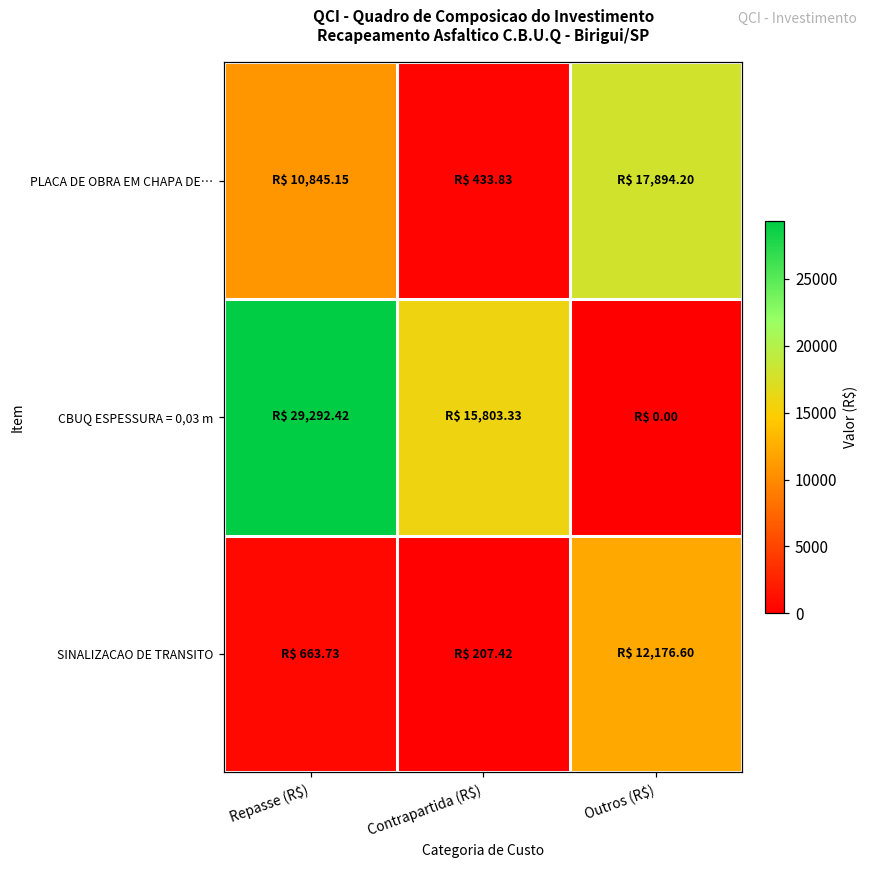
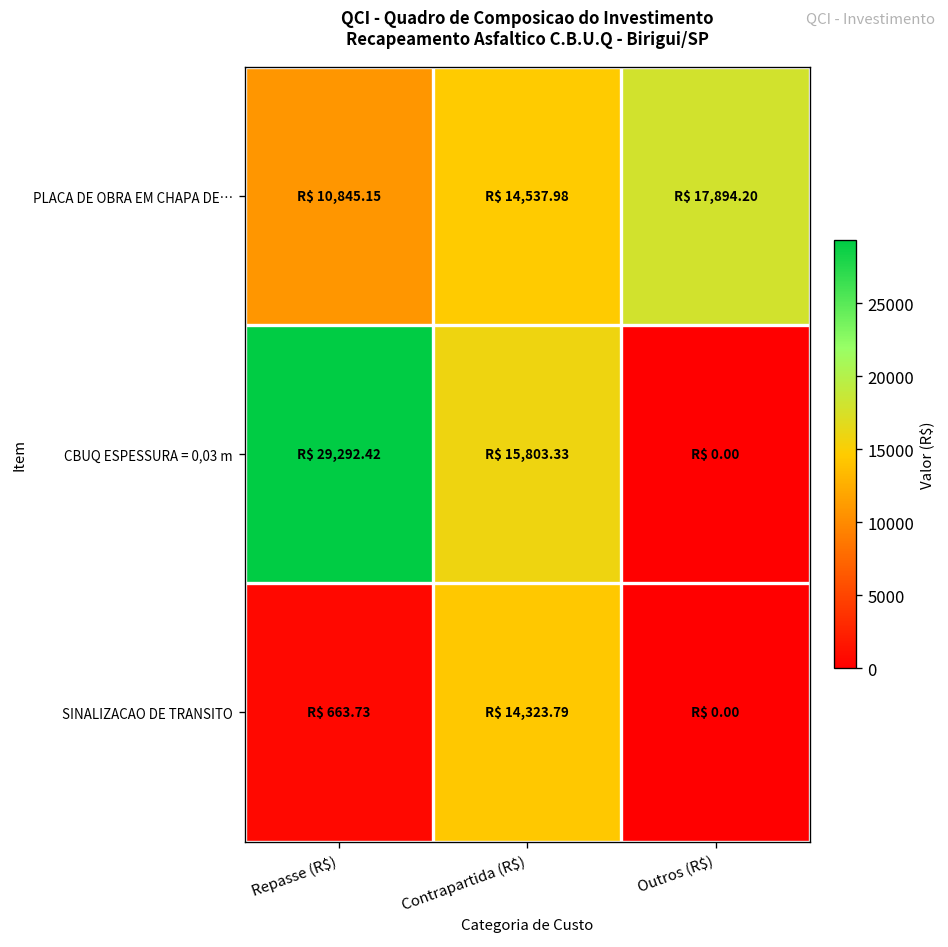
  {
    "PLACA DE OBRA EM CHAPA DE…": {
      "Repasse (R$)": "10,845.15",
-     "Contrapartida (R$)": "433.83",
+     "Contrapartida (R$)": "14,537.98",
      "Outros (R$)": "17,894.20"
    },
    "CBUQ ESPESSURA = 0,03 m": {
      "Repasse (R$)": "29,292.42",
      "Contrapartida (R$)": "15,803.33",
      "Outros (R$)": "0.00"
    },
    "SINALIZACAO DE TRANSITO": {
      "Repasse (R$)": "663.73",
-     "Contrapartida (R$)": "207.42",
-     "Outros (R$)": "12,176.60"
+     "Contrapartida (R$)": "14,323.79",
+     "Outros (R$)": "0.00"
    }
  }
